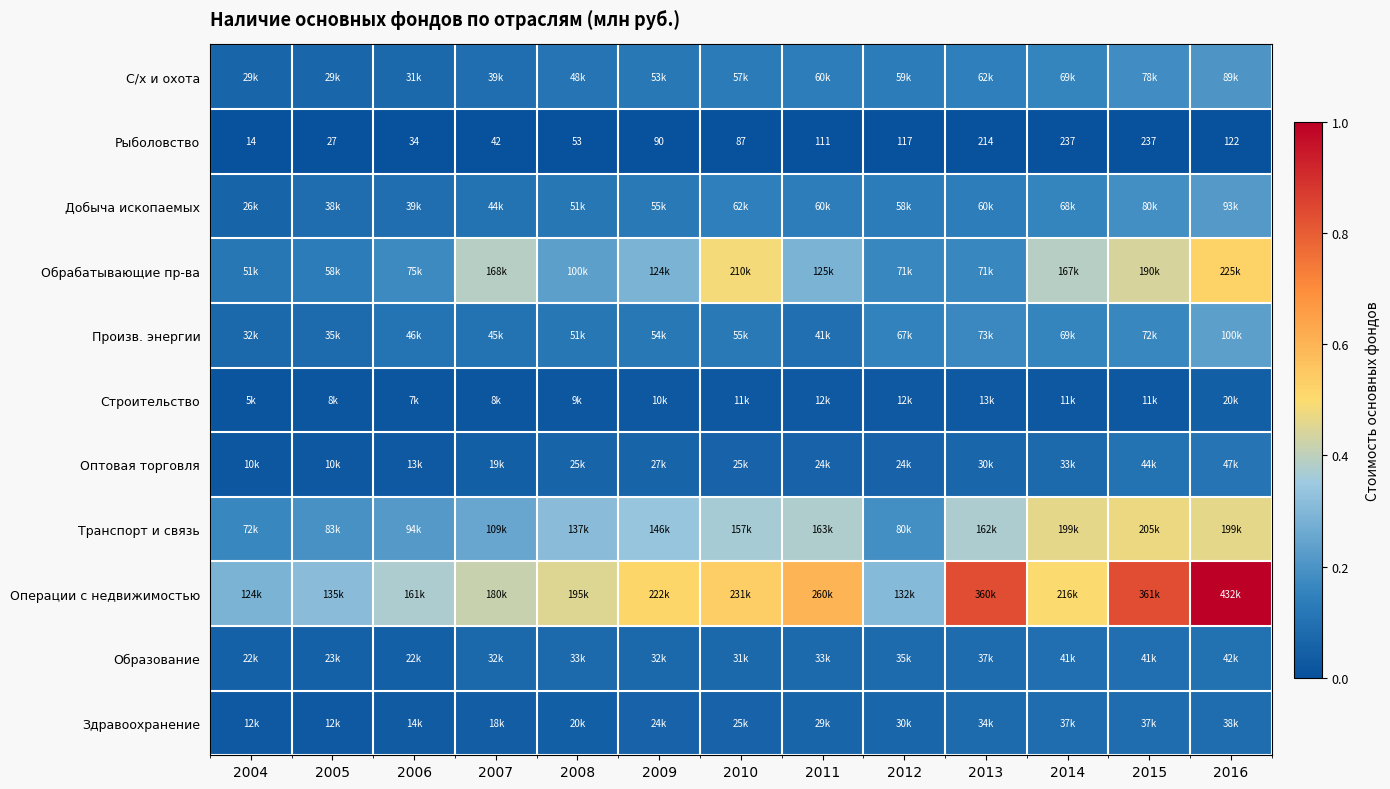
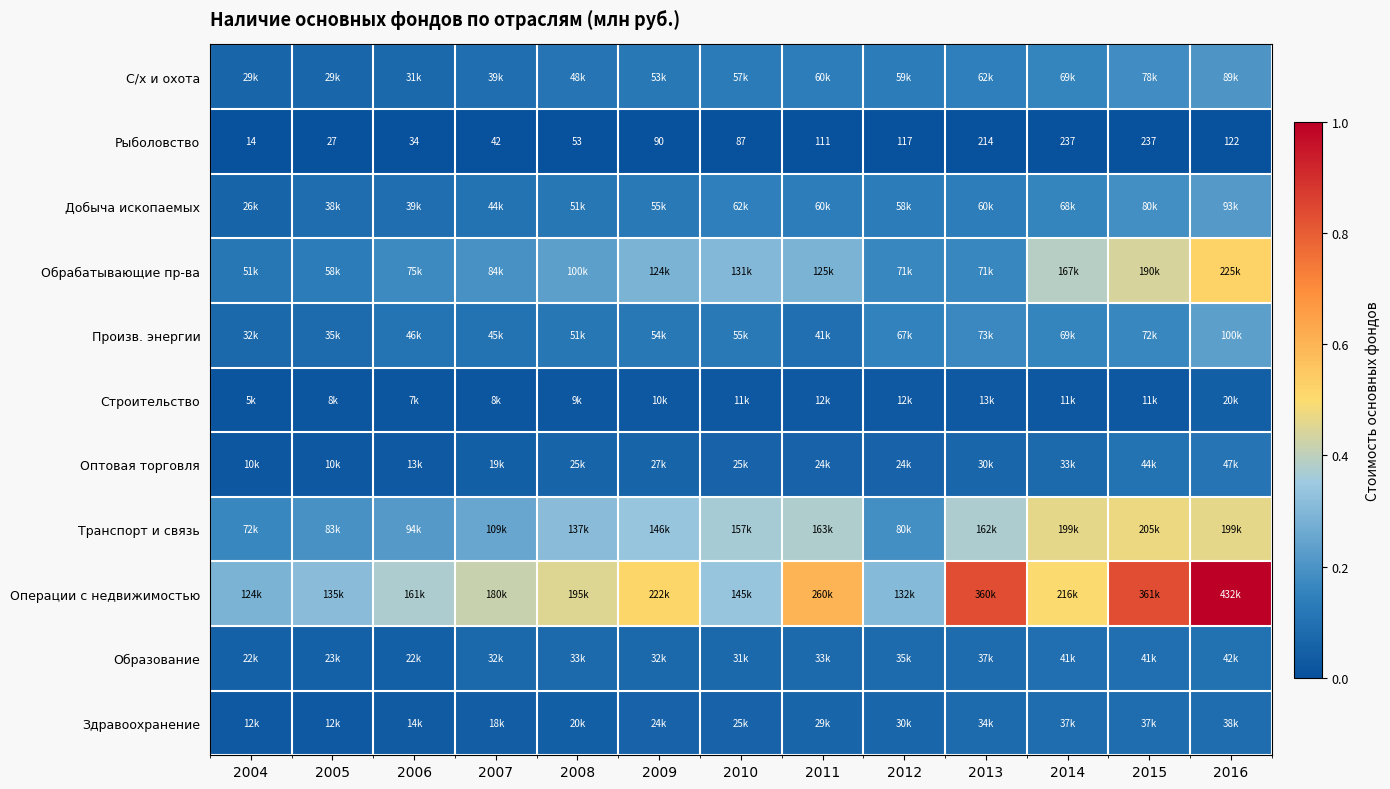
  {
    "С/х и охота": {
      "2004": "29k",
      "2005": "29k",
      "2006": "31k",
      "2007": "39k",
      "2008": "48k",
      "2009": "53k",
      "2010": "57k",
      "2011": "60k",
      "2012": "59k",
      "2013": "62k",
      "2014": "69k",
      "2015": "78k",
      "2016": "89k"
    },
    "Рыболовство": {
      "2004": "14",
      "2005": "27",
      "2006": "34",
      "2007": "42",
      "2008": "53",
      "2009": "90",
      "2010": "87",
      "2011": "111",
      "2012": "117",
      "2013": "214",
      "2014": "237",
      "2015": "237",
      "2016": "122"
    },
    "Добыча ископаемых": {
      "2004": "26k",
      "2005": "38k",
      "2006": "39k",
      "2007": "44k",
      "2008": "51k",
      "2009": "55k",
      "2010": "62k",
      "2011": "60k",
      "2012": "58k",
      "2013": "60k",
      "2014": "68k",
      "2015": "80k",
      "2016": "93k"
    },
    "Обрабатывающие пр-ва": {
      "2004": "51k",
      "2005": "58k",
      "2006": "75k",
-     "2007": "168k",
+     "2007": "84k",
      "2008": "100k",
      "2009": "124k",
-     "2010": "210k",
+     "2010": "131k",
      "2011": "125k",
      "2012": "71k",
      "2013": "71k",
      "2014": "167k",
      "2015": "190k",
      "2016": "225k"
    },
    "Произв. энергии": {
      "2004": "32k",
      "2005": "35k",
      "2006": "46k",
      "2007": "45k",
      "2008": "51k",
      "2009": "54k",
      "2010": "55k",
      "2011": "41k",
      "2012": "67k",
      "2013": "73k",
      "2014": "69k",
      "2015": "72k",
      "2016": "100k"
    },
    "Строительство": {
      "2004": "5k",
      "2005": "8k",
      "2006": "7k",
      "2007": "8k",
      "2008": "9k",
      "2009": "10k",
      "2010": "11k",
      "2011": "12k",
      "2012": "12k",
      "2013": "13k",
      "2014": "11k",
      "2015": "11k",
      "2016": "20k"
    },
    "Оптовая торговля": {
      "2004": "10k",
      "2005": "10k",
      "2006": "13k",
      "2007": "19k",
      "2008": "25k",
      "2009": "27k",
      "2010": "25k",
      "2011": "24k",
      "2012": "24k",
      "2013": "30k",
      "2014": "33k",
      "2015": "44k",
      "2016": "47k"
    },
    "Транспорт и связь": {
      "2004": "72k",
      "2005": "83k",
      "2006": "94k",
      "2007": "109k",
      "2008": "137k",
      "2009": "146k",
      "2010": "157k",
      "2011": "163k",
      "2012": "80k",
      "2013": "162k",
      "2014": "199k",
      "2015": "205k",
      "2016": "199k"
    },
    "Операции с недвижимостью": {
      "2004": "124k",
      "2005": "135k",
      "2006": "161k",
      "2007": "180k",
      "2008": "195k",
      "2009": "222k",
-     "2010": "231k",
+     "2010": "145k",
      "2011": "260k",
      "2012": "132k",
      "2013": "360k",
      "2014": "216k",
      "2015": "361k",
      "2016": "432k"
    },
    "Образование": {
      "2004": "22k",
      "2005": "23k",
      "2006": "22k",
      "2007": "32k",
      "2008": "33k",
      "2009": "32k",
      "2010": "31k",
      "2011": "33k",
      "2012": "35k",
      "2013": "37k",
      "2014": "41k",
      "2015": "41k",
      "2016": "42k"
    },
    "Здравоохранение": {
      "2004": "12k",
      "2005": "12k",
      "2006": "14k",
      "2007": "18k",
      "2008": "20k",
      "2009": "24k",
      "2010": "25k",
      "2011": "29k",
      "2012": "30k",
      "2013": "34k",
      "2014": "37k",
      "2015": "37k",
      "2016": "38k"
    }
  }
